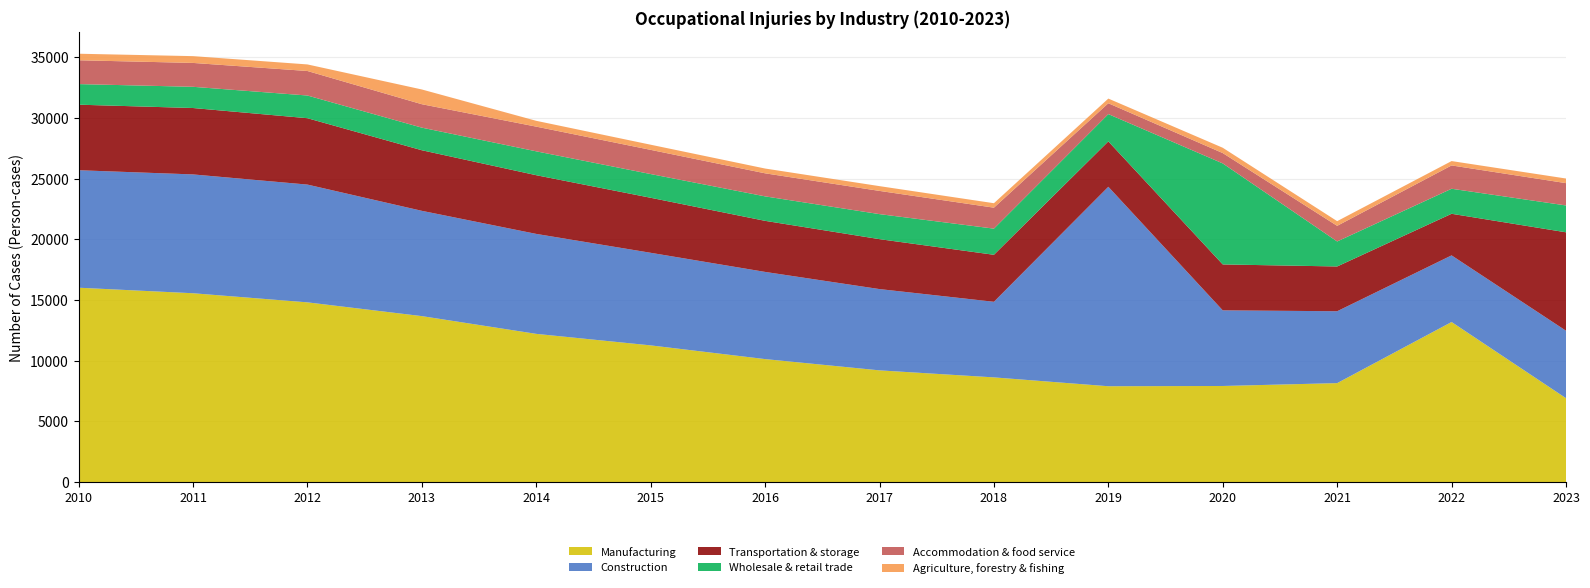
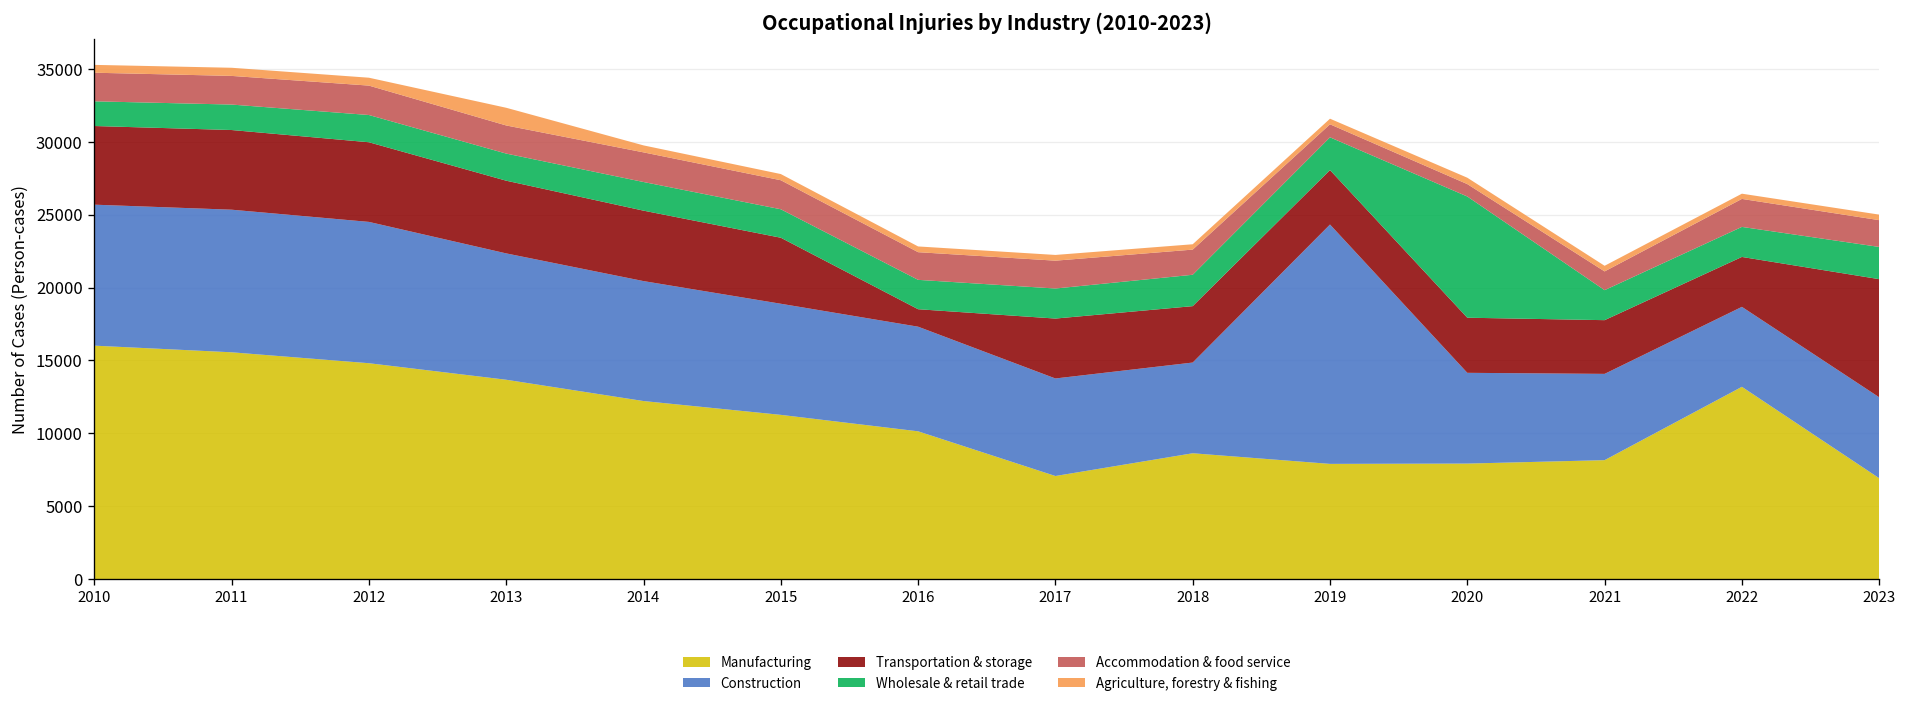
  {
    "Manufacturing": {
      "2010": 16000,
      "2011": 15600,
      "2012": 14800,
      "2013": 13700,
      "2014": 12200,
      "2015": 11300,
      "2016": 10100,
-     "2017": 9200,
+     "2017": 7100,
      "2018": 8600,
      "2019": 7900,
      "2020": 7900,
      "2021": 8200,
      "2022": 13200,
      "2023": 6900
    },
    "Construction": {
      "2010": 9700,
      "2011": 9800,
      "2012": 9700,
      "2013": 8700,
      "2014": 8200,
      "2015": 7600,
      "2016": 7200,
      "2017": 6700,
      "2018": 6200,
      "2019": 16400,
      "2020": 6200,
      "2021": 5900,
      "2022": 5500,
      "2023": 5600
    },
    "Transportation & storage": {
      "2010": 5400,
      "2011": 5500,
      "2012": 5500,
      "2013": 5000,
      "2014": 4800,
      "2015": 4500,
-     "2016": 4200,
+     "2016": 1200,
      "2017": 4100,
      "2018": 3900,
      "2019": 3700,
      "2020": 3800,
      "2021": 3700,
      "2022": 3400,
      "2023": 8100
    },
    "Wholesale & retail trade": {
      "2010": 1700,
      "2011": 1700,
      "2012": 1900,
      "2013": 1900,
      "2014": 2000,
      "2015": 2000,
      "2016": 2000,
      "2017": 2100,
      "2018": 2200,
      "2019": 2200,
      "2020": 8300,
      "2021": 2100,
      "2022": 2100,
      "2023": 2200
    },
    "Accommodation & food service": {
      "2010": 2000,
      "2011": 2000,
      "2012": 2000,
      "2013": 1900,
      "2014": 2000,
      "2015": 2000,
      "2016": 1900,
      "2017": 1900,
      "2018": 1700,
      "2019": 900,
      "2020": 900,
      "2021": 1300,
      "2022": 1900,
      "2023": 1800
    },
    "Agriculture, forestry & fishing": {
      "2010": 500,
      "2011": 600,
      "2012": 500,
      "2013": 1200,
      "2014": 500,
      "2015": 400,
      "2016": 400,
      "2017": 400,
      "2018": 400,
      "2019": 400,
      "2020": 400,
      "2021": 400,
      "2022": 400,
      "2023": 400
    }
  }
